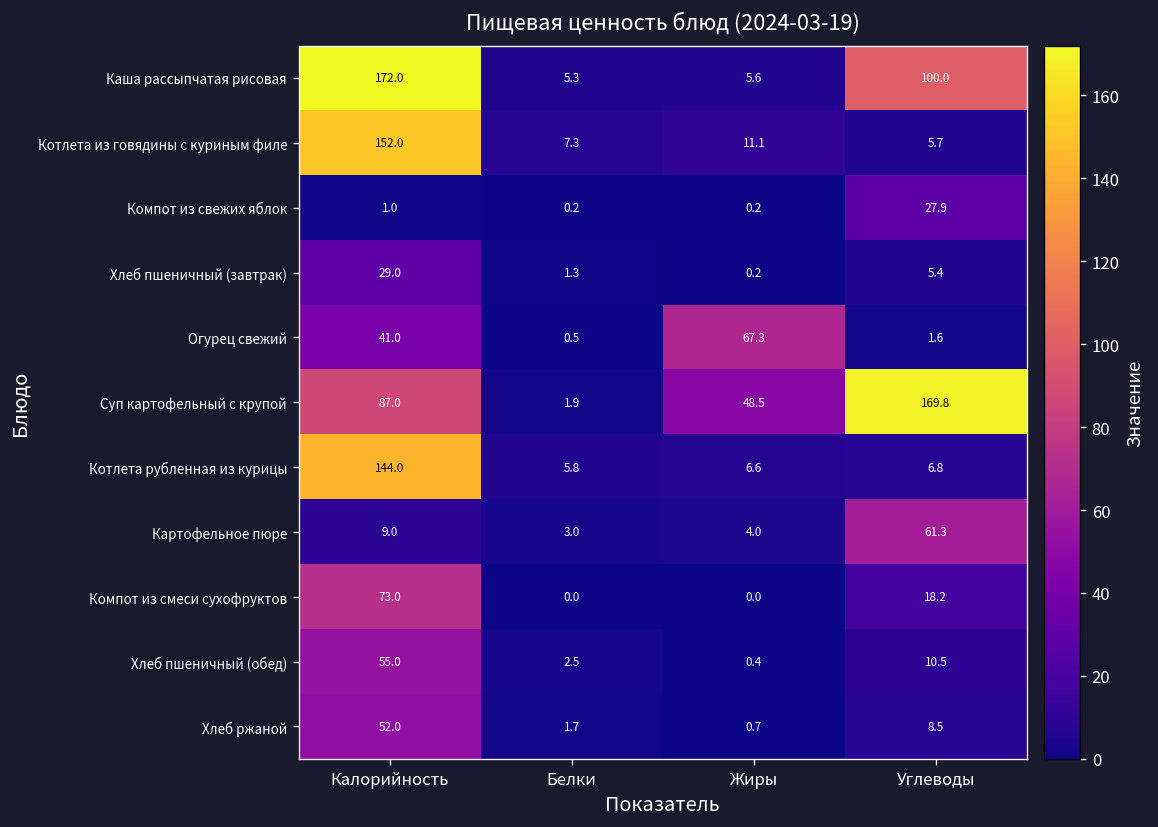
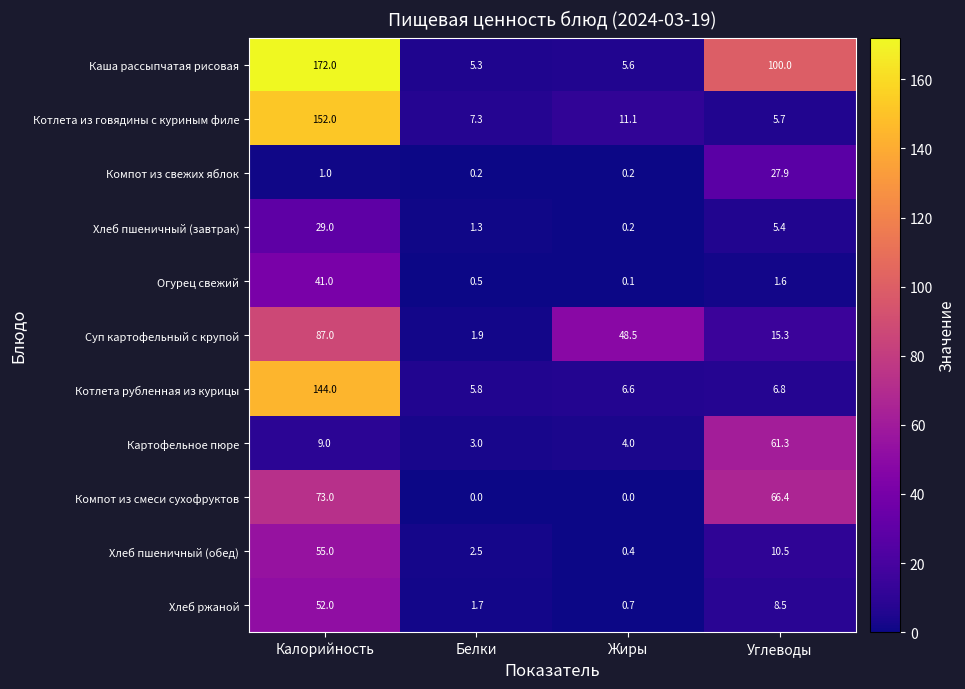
  {
    "Каша рассыпчатая рисовая": {
      "Калорийность": 172.0,
      "Белки": 5.3,
      "Жиры": 5.6,
      "Углеводы": 100.0
    },
    "Котлета из говядины с куриным филе": {
      "Калорийность": 152.0,
      "Белки": 7.3,
      "Жиры": 11.1,
      "Углеводы": 5.7
    },
    "Компот из свежих яблок": {
      "Калорийность": 1.0,
      "Белки": 0.2,
      "Жиры": 0.2,
      "Углеводы": 27.9
    },
    "Хлеб пшеничный (завтрак)": {
      "Калорийность": 29.0,
      "Белки": 1.3,
      "Жиры": 0.2,
      "Углеводы": 5.4
    },
    "Огурец свежий": {
      "Калорийность": 41.0,
      "Белки": 0.5,
-     "Жиры": 67.3,
+     "Жиры": 0.1,
      "Углеводы": 1.6
    },
    "Суп картофельный с крупой": {
      "Калорийность": 87.0,
      "Белки": 1.9,
      "Жиры": 48.5,
-     "Углеводы": 169.8
+     "Углеводы": 15.3
    },
    "Котлета рубленная из курицы": {
      "Калорийность": 144.0,
      "Белки": 5.8,
      "Жиры": 6.6,
      "Углеводы": 6.8
    },
    "Картофельное пюре": {
      "Калорийность": 9.0,
      "Белки": 3.0,
      "Жиры": 4.0,
      "Углеводы": 61.3
    },
    "Компот из смеси сухофруктов": {
      "Калорийность": 73.0,
      "Белки": 0.0,
      "Жиры": 0.0,
-     "Углеводы": 18.2
+     "Углеводы": 66.4
    },
    "Хлеб пшеничный (обед)": {
      "Калорийность": 55.0,
      "Белки": 2.5,
      "Жиры": 0.4,
      "Углеводы": 10.5
    },
    "Хлеб ржаной": {
      "Калорийность": 52.0,
      "Белки": 1.7,
      "Жиры": 0.7,
      "Углеводы": 8.5
    }
  }
